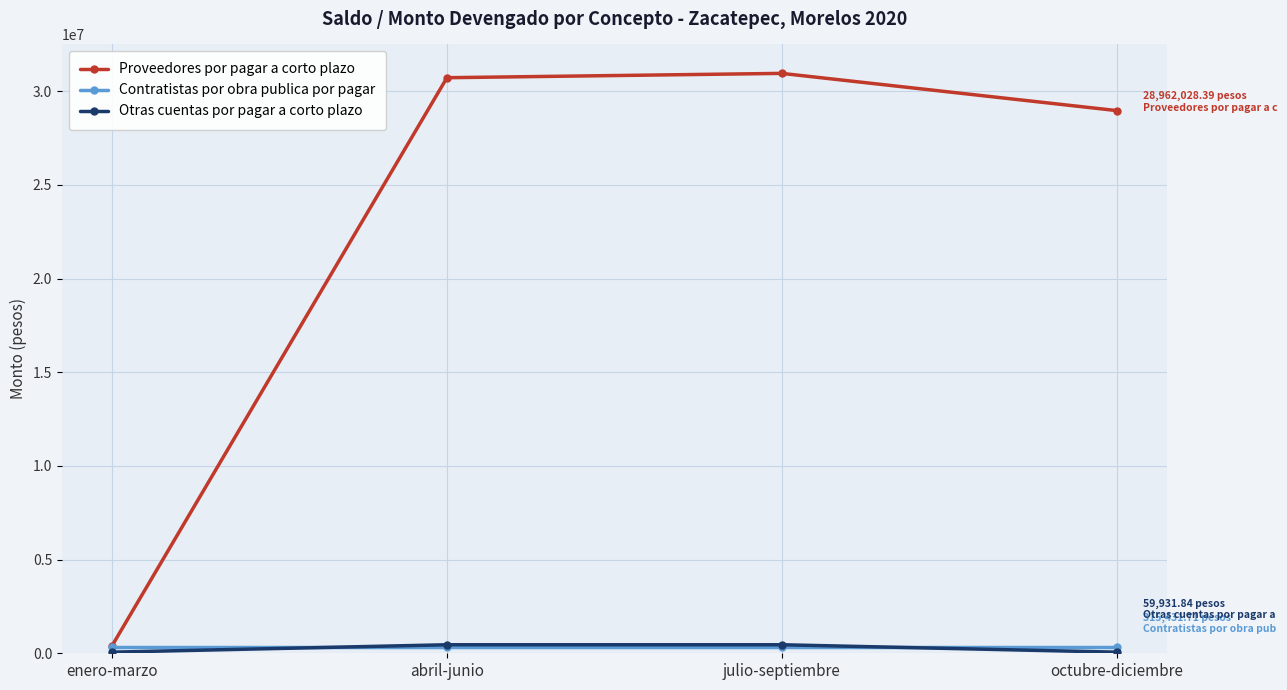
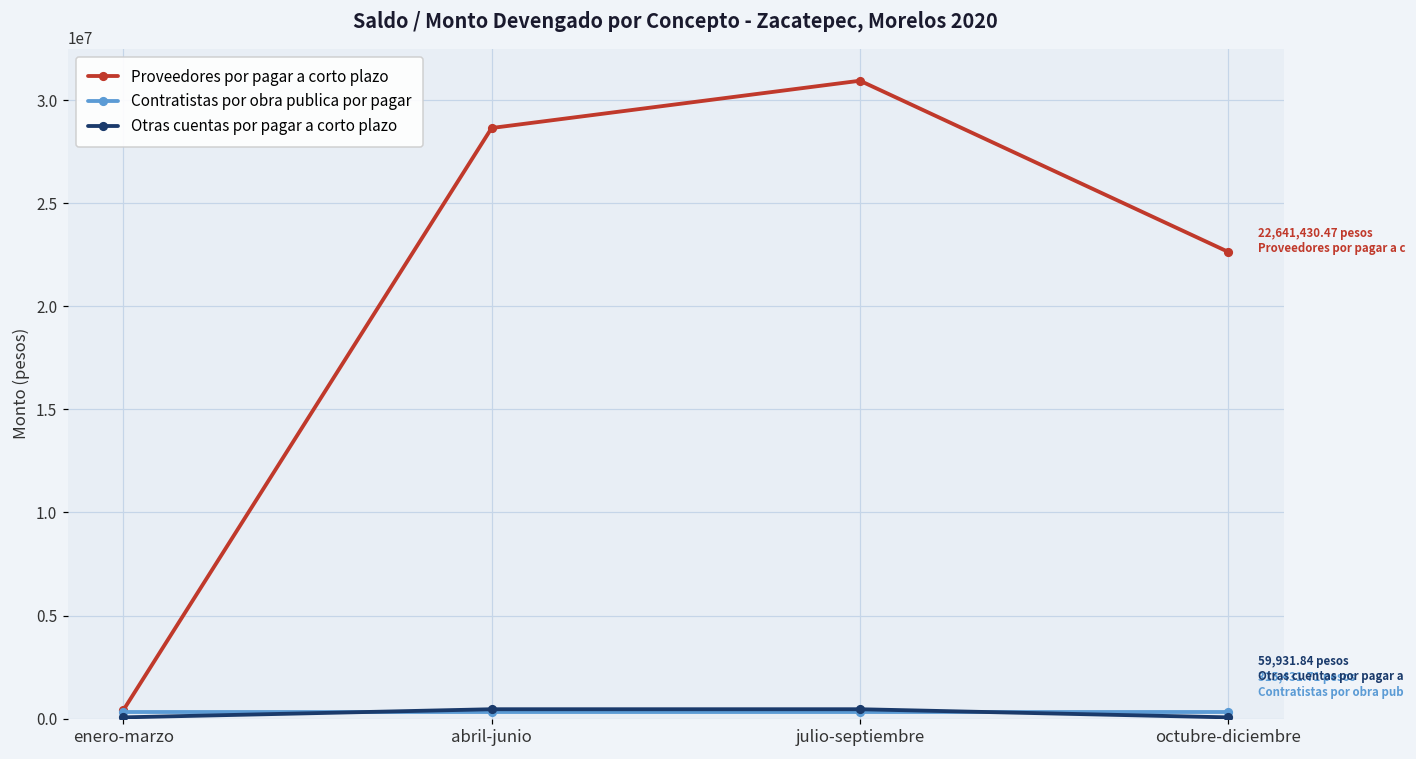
  {
    "Proveedores por pagar a corto plazo": {
-     "abril-junio": "30700000",
-     "octubre-diciembre": "28,962,028.39"
+     "abril-junio": "28700000",
+     "octubre-diciembre": "22,641,430.47"
    },
    "Contratistas por obra publica por pagar": {
      "abril-junio": "300000",
      "julio-septiembre": "300000",
      "octubre-diciembre": "300000"
    },
    "Otras cuentas por pagar a corto plazo": {
      "enero-marzo": "100000",
      "abril-junio": "500000",
      "julio-septiembre": "500000",
      "octubre-diciembre": "100000"
    }
  }
